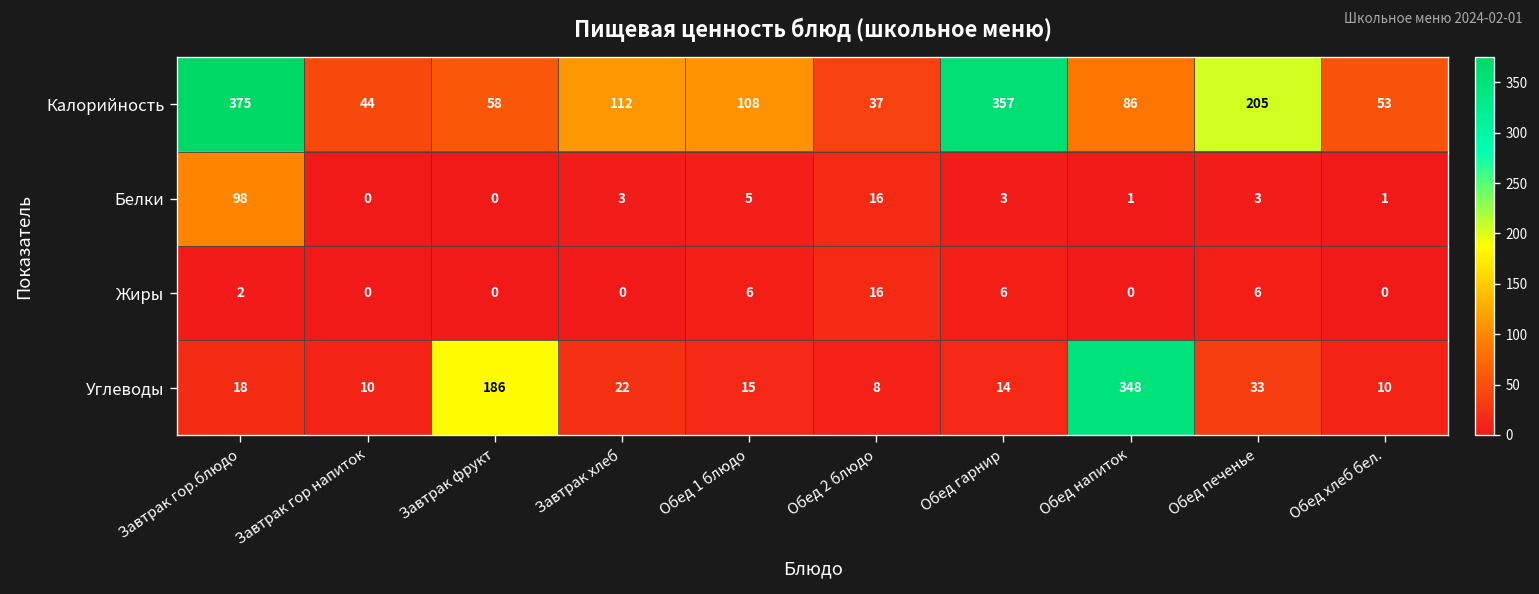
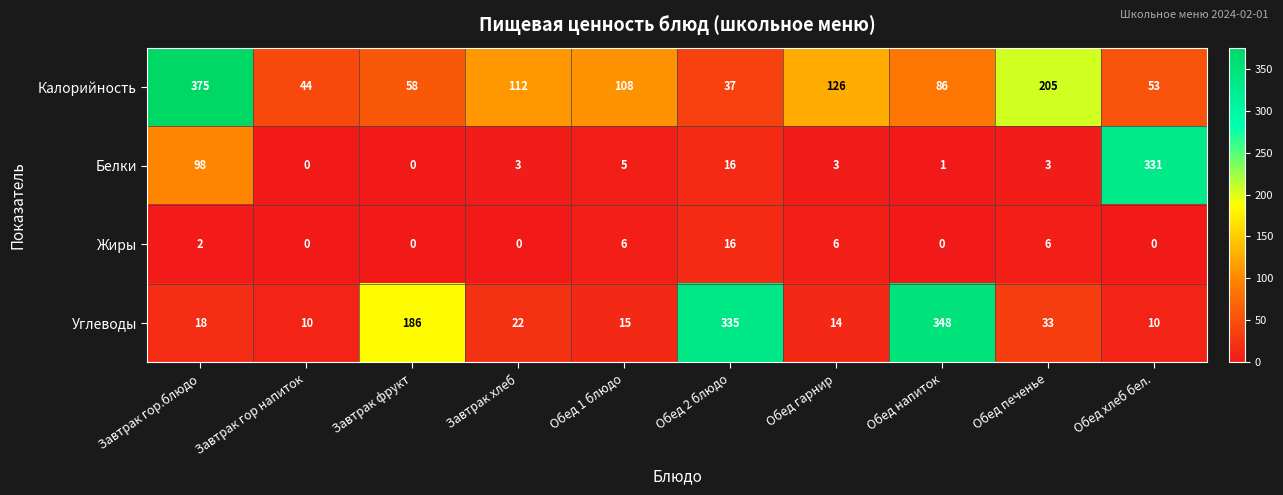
  {
    "Калорийность": {
      "Завтрак гор.блюдо": 375,
      "Завтрак гор напиток": 44,
      "Завтрак фрукт": 58,
      "Завтрак хлеб": 112,
      "Обед 1 блюдо": 108,
      "Обед 2 блюдо": 37,
-     "Обед гарнир": 357,
+     "Обед гарнир": 126,
      "Обед напиток": 86,
      "Обед печенье": 205,
      "Обед хлеб бел.": 53
    },
    "Белки": {
      "Завтрак гор.блюдо": 98,
      "Завтрак гор напиток": 0,
      "Завтрак фрукт": 0,
      "Завтрак хлеб": 3,
      "Обед 1 блюдо": 5,
      "Обед 2 блюдо": 16,
      "Обед гарнир": 3,
      "Обед напиток": 1,
      "Обед печенье": 3,
-     "Обед хлеб бел.": 1
+     "Обед хлеб бел.": 331
    },
    "Жиры": {
      "Завтрак гор.блюдо": 2,
      "Завтрак гор напиток": 0,
      "Завтрак фрукт": 0,
      "Завтрак хлеб": 0,
      "Обед 1 блюдо": 6,
      "Обед 2 блюдо": 16,
      "Обед гарнир": 6,
      "Обед напиток": 0,
      "Обед печенье": 6,
      "Обед хлеб бел.": 0
    },
    "Углеводы": {
      "Завтрак гор.блюдо": 18,
      "Завтрак гор напиток": 10,
      "Завтрак фрукт": 186,
      "Завтрак хлеб": 22,
      "Обед 1 блюдо": 15,
-     "Обед 2 блюдо": 8,
+     "Обед 2 блюдо": 335,
      "Обед гарнир": 14,
      "Обед напиток": 348,
      "Обед печенье": 33,
      "Обед хлеб бел.": 10
    }
  }
